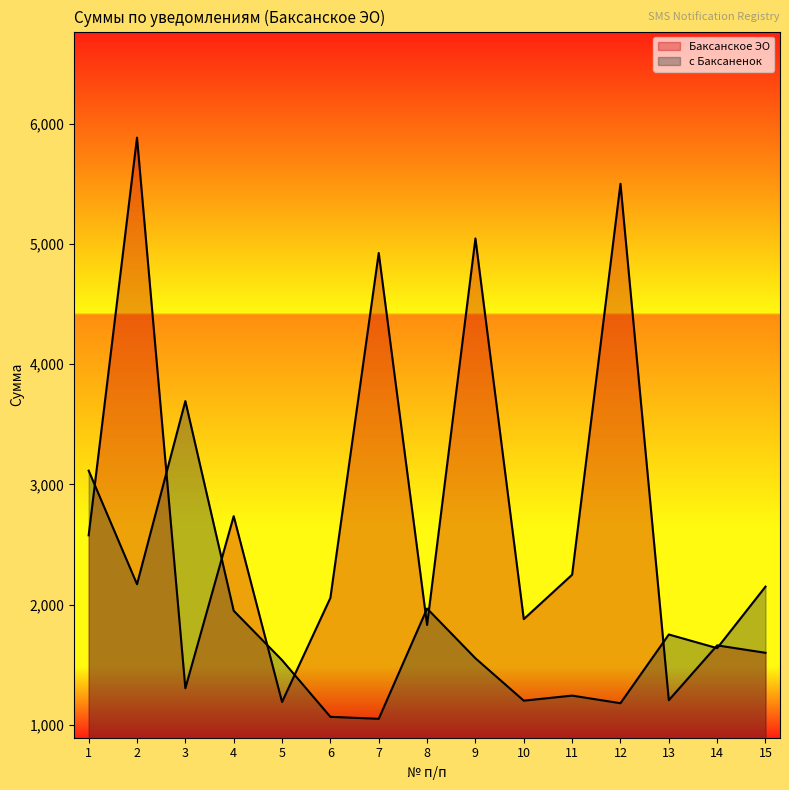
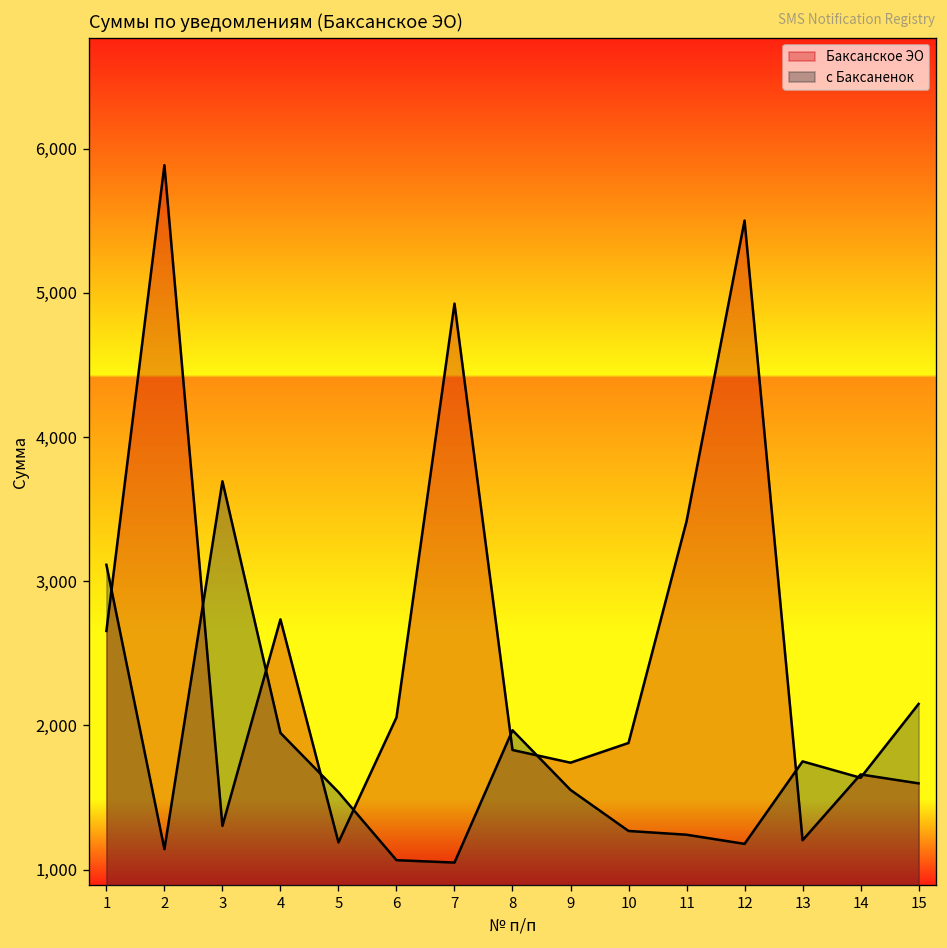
  {
    "Баксанское ЭО": {
-     "1": "2,580",
+     "1": "2,650",
      "2": "5,880",
      "3": "1,300",
      "4": "2,740",
      "5": "1,190",
      "6": "2,060",
      "7": "4,920",
      "8": "1,830",
-     "9": "5,050",
+     "9": "1,740",
      "10": "1,880",
-     "11": "2,250",
+     "11": "3,420",
      "12": "5,500",
      "13": "1,200",
      "14": "1,660",
      "15": "1,600"
    },
    "с Баксаненок": {
      "1": "3,110",
-     "2": "2,170",
+     "2": "1,140",
      "3": "3,690",
      "4": "1,950",
      "5": "1,540",
      "6": "1,070",
      "7": "1,050",
      "8": "1,970",
      "9": "1,550",
-     "10": "1,200",
+     "10": "1,270",
      "11": "1,240",
      "12": "1,180",
      "13": "1,750",
      "14": "1,640",
      "15": "2,150"
    }
  }
